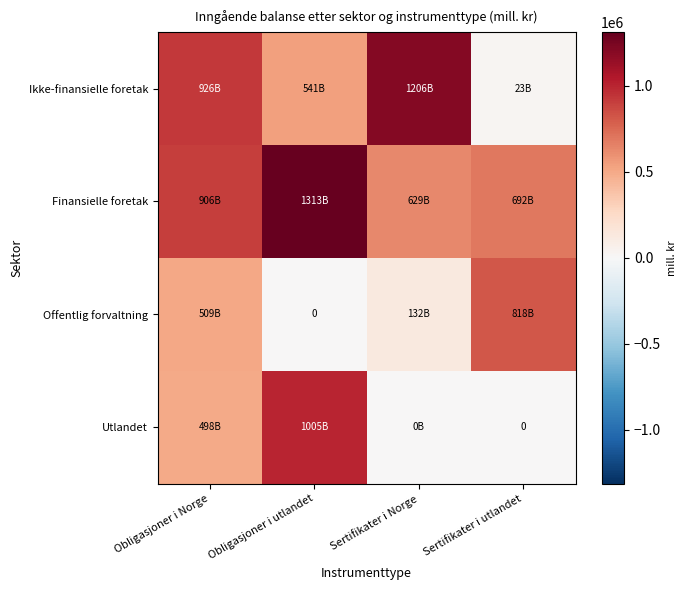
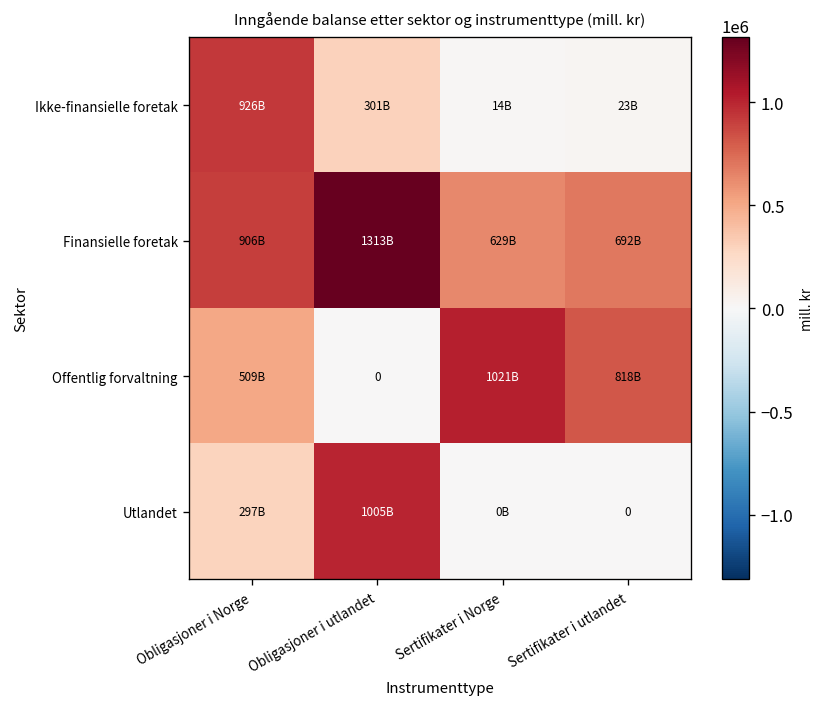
  {
    "Ikke-finansielle foretak": {
      "Obligasjoner i Norge": "926B",
-     "Obligasjoner i utlandet": "541B",
-     "Sertifikater i Norge": "1206B",
+     "Obligasjoner i utlandet": "301B",
+     "Sertifikater i Norge": "14B",
      "Sertifikater i utlandet": "23B"
    },
    "Finansielle foretak": {
      "Obligasjoner i Norge": "906B",
      "Obligasjoner i utlandet": "1313B",
      "Sertifikater i Norge": "629B",
      "Sertifikater i utlandet": "692B"
    },
    "Offentlig forvaltning": {
      "Obligasjoner i Norge": "509B",
      "Obligasjoner i utlandet": "0",
-     "Sertifikater i Norge": "132B",
+     "Sertifikater i Norge": "1021B",
      "Sertifikater i utlandet": "818B"
    },
    "Utlandet": {
-     "Obligasjoner i Norge": "498B",
+     "Obligasjoner i Norge": "297B",
      "Obligasjoner i utlandet": "1005B",
      "Sertifikater i Norge": "0B",
      "Sertifikater i utlandet": "0"
    }
  }
